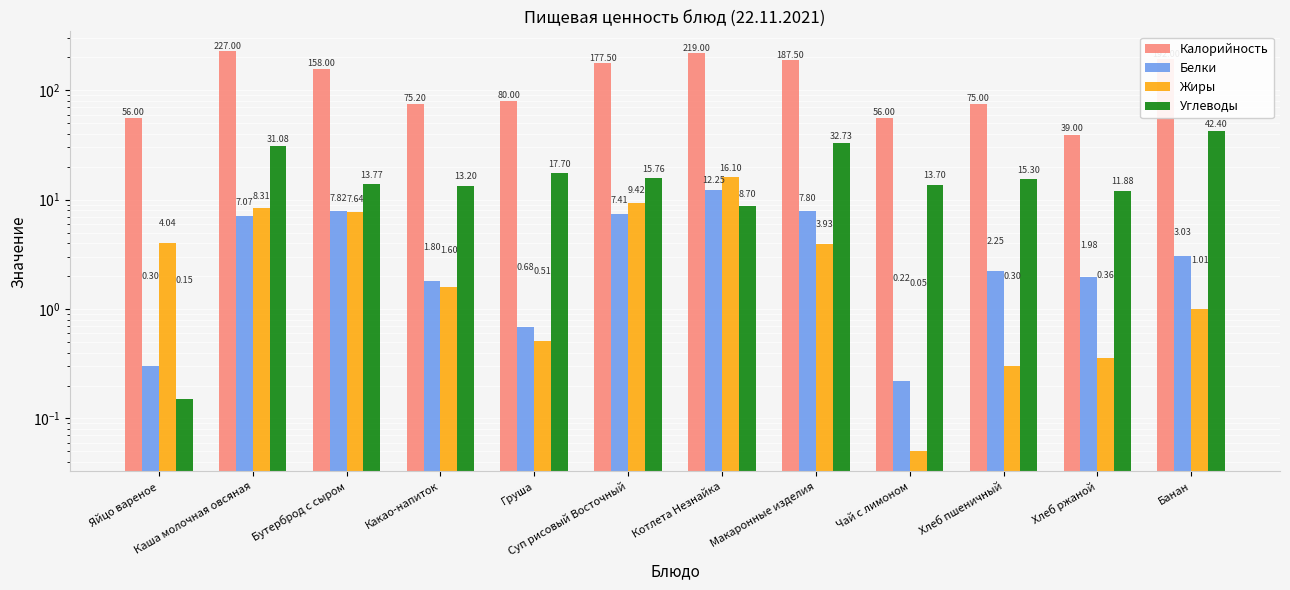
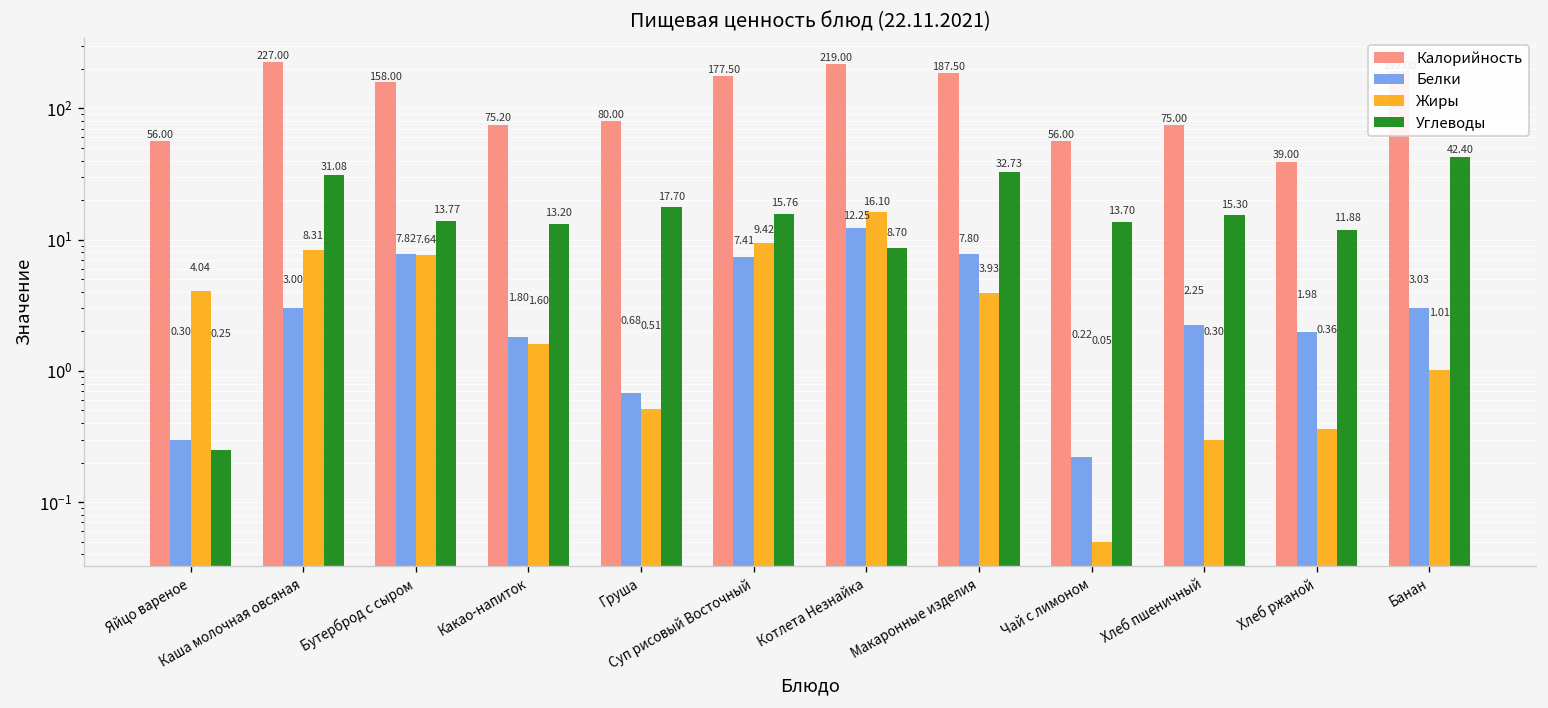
  {
    "Калорийность": {
      "Яйцо вареное": 56.00,
      "Каша молочная овсяная": 227.00,
      "Бутерброд с сыром": 158.00,
      "Какао-напиток": 75.20,
      "Груша": 80.00,
      "Суп рисовый Восточный": 177.50,
      "Котлета Незнайка": 219.00,
      "Макаронные изделия": 187.50,
      "Чай с лимоном": 56.00,
      "Хлеб пшеничный": 75.00,
      "Хлеб ржаной": 39.00
    },
    "Белки": {
-     "Каша молочная овсяная": 7.07,
+     "Каша молочная овсяная": 3.00,
      "Бутерброд с сыром": 7.82,
      "Суп рисовый Восточный": 7.41,
      "Котлета Незнайка": 12.25,
      "Макаронные изделия": 7.80,
      "Хлеб пшеничный": 2.25,
      "Банан": 3.03
    },
    "Жиры": {
      "Яйцо вареное": 4.04,
      "Каша молочная овсяная": 8.31,
      "Бутерброд с сыром": 7.64,
      "Суп рисовый Восточный": 9.42,
      "Котлета Незнайка": 16.10,
      "Макаронные изделия": 3.93
    },
    "Углеводы": {
-     "Яйцо вареное": 0.15,
+     "Яйцо вареное": 0.25,
      "Каша молочная овсяная": 31.08,
      "Бутерброд с сыром": 13.77,
      "Какао-напиток": 13.20,
      "Груша": 17.70,
      "Суп рисовый Восточный": 15.76,
      "Котлета Незнайка": 8.70,
      "Макаронные изделия": 32.73,
      "Чай с лимоном": 13.70,
      "Хлеб пшеничный": 15.30,
      "Хлеб ржаной": 11.88,
      "Банан": 42.40
    }
  }
